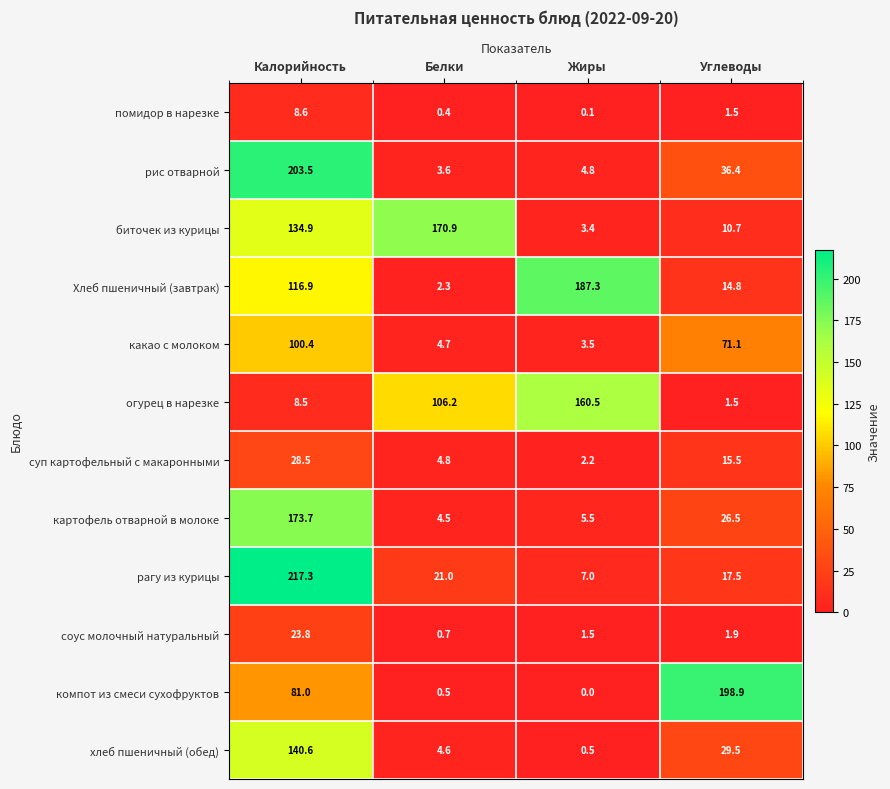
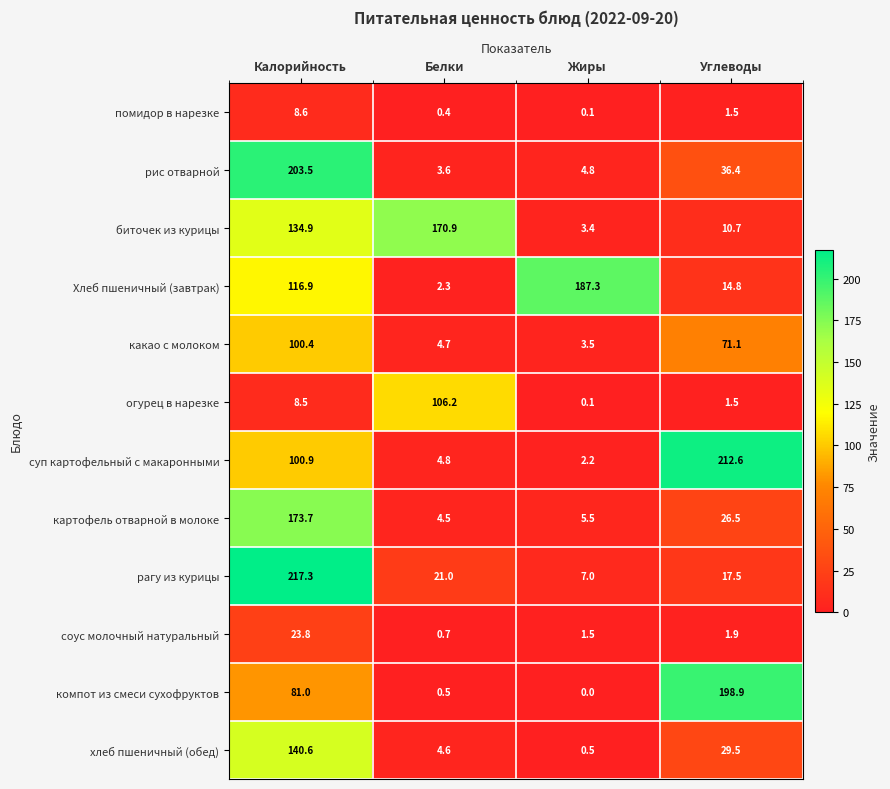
  {
    "помидор в нарезке": {
      "Калорийность": 8.6,
      "Белки": 0.4,
      "Жиры": 0.1,
      "Углеводы": 1.5
    },
    "рис отварной": {
      "Калорийность": 203.5,
      "Белки": 3.6,
      "Жиры": 4.8,
      "Углеводы": 36.4
    },
    "биточек из курицы": {
      "Калорийность": 134.9,
      "Белки": 170.9,
      "Жиры": 3.4,
      "Углеводы": 10.7
    },
    "Хлеб пшеничный (завтрак)": {
      "Калорийность": 116.9,
      "Белки": 2.3,
      "Жиры": 187.3,
      "Углеводы": 14.8
    },
    "какао с молоком": {
      "Калорийность": 100.4,
      "Белки": 4.7,
      "Жиры": 3.5,
      "Углеводы": 71.1
    },
    "огурец в нарезке": {
      "Калорийность": 8.5,
      "Белки": 106.2,
-     "Жиры": 160.5,
+     "Жиры": 0.1,
      "Углеводы": 1.5
    },
    "суп картофельный с макаронными": {
-     "Калорийность": 28.5,
+     "Калорийность": 100.9,
      "Белки": 4.8,
      "Жиры": 2.2,
-     "Углеводы": 15.5
+     "Углеводы": 212.6
    },
    "картофель отварной в молоке": {
      "Калорийность": 173.7,
      "Белки": 4.5,
      "Жиры": 5.5,
      "Углеводы": 26.5
    },
    "рагу из курицы": {
      "Калорийность": 217.3,
      "Белки": 21.0,
      "Жиры": 7.0,
      "Углеводы": 17.5
    },
    "соус молочный натуральный": {
      "Калорийность": 23.8,
      "Белки": 0.7,
      "Жиры": 1.5,
      "Углеводы": 1.9
    },
    "компот из смеси сухофруктов": {
      "Калорийность": 81.0,
      "Белки": 0.5,
      "Жиры": 0.0,
      "Углеводы": 198.9
    },
    "хлеб пшеничный (обед)": {
      "Калорийность": 140.6,
      "Белки": 4.6,
      "Жиры": 0.5,
      "Углеводы": 29.5
    }
  }
